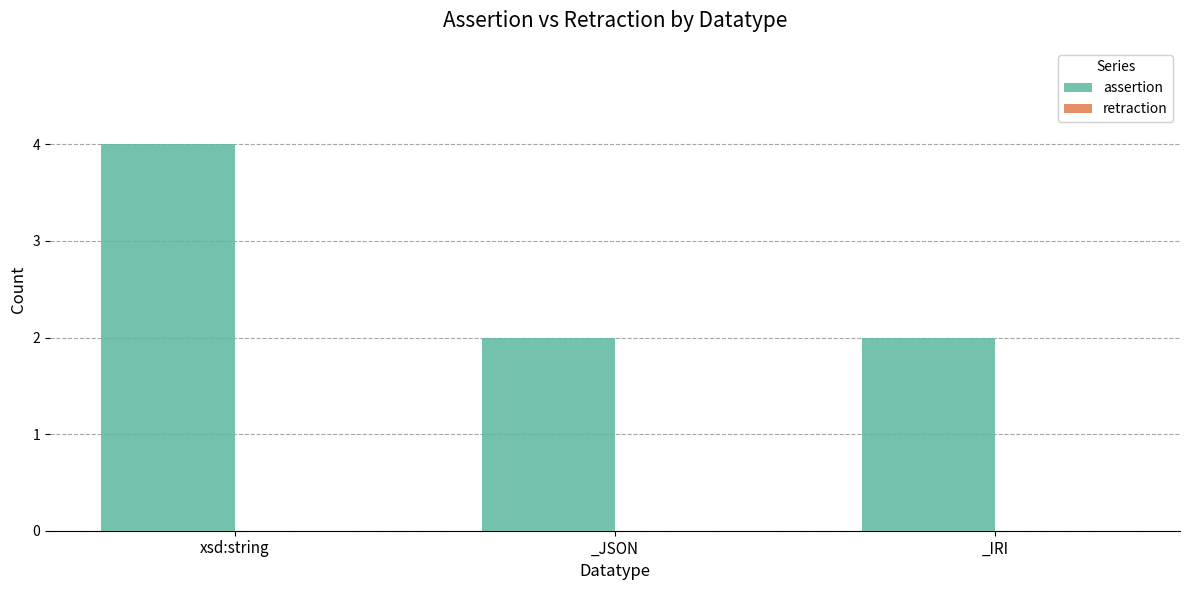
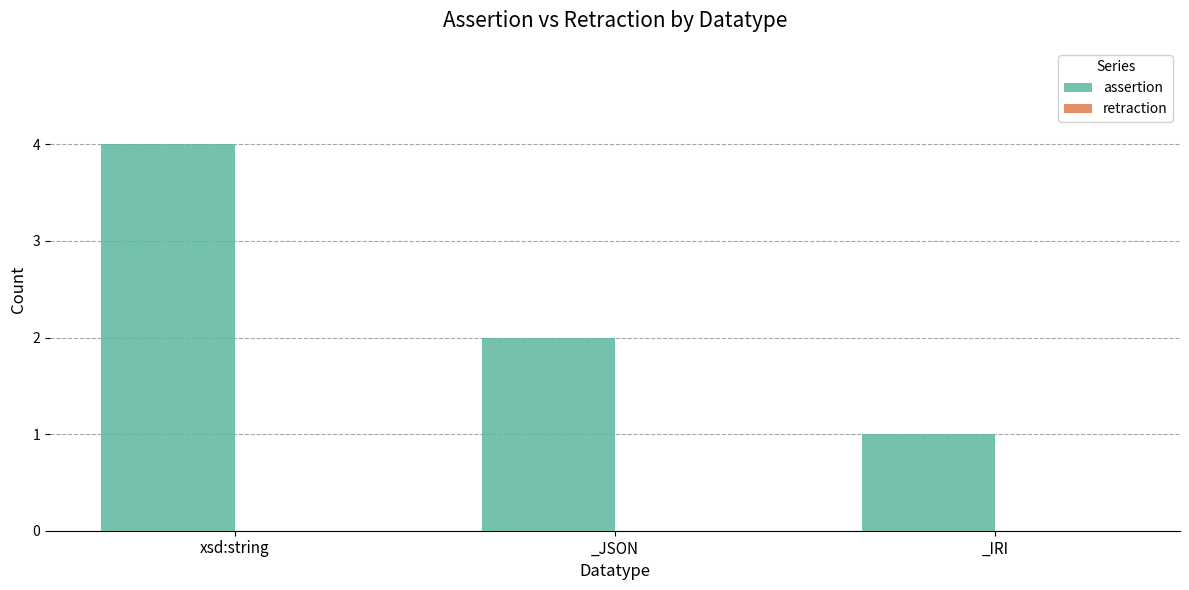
  {
    "assertion": {
      "xsd:string": 4,
      "_JSON": 2,
-     "_IRI": 2
+     "_IRI": 1
    },
    "retraction": {
      "xsd:string": 0,
      "_JSON": 0,
      "_IRI": 0
    }
  }
